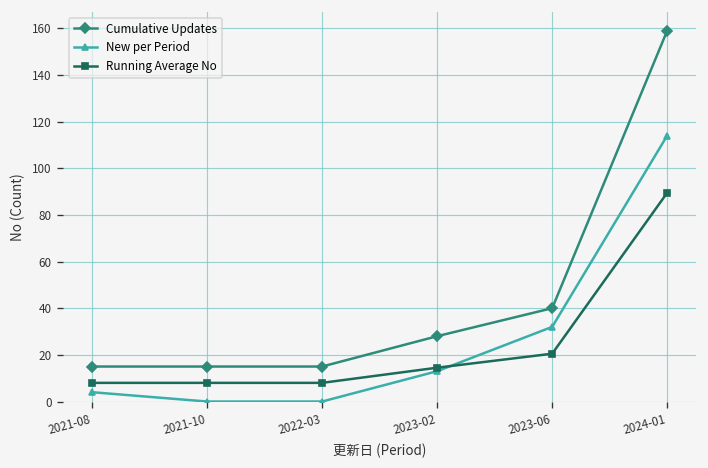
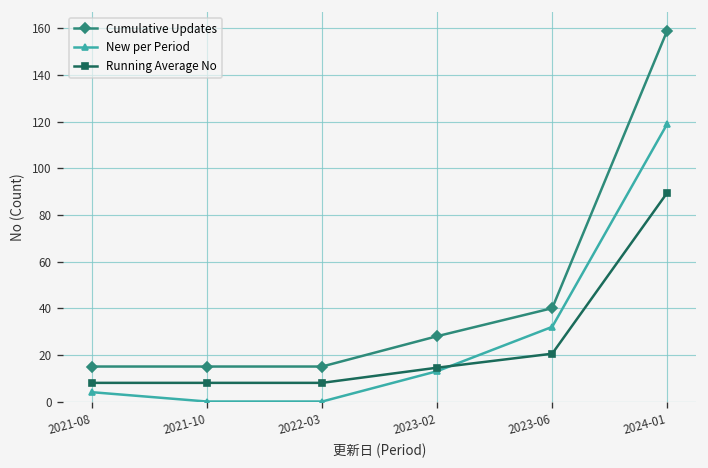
  {
    "New per Period": {
      "2021-08": 4,
      "2021-10": 0,
      "2022-03": 0,
      "2023-02": 13,
      "2023-06": 32,
-     "2024-01": 114
+     "2024-01": 119
    }
  }
